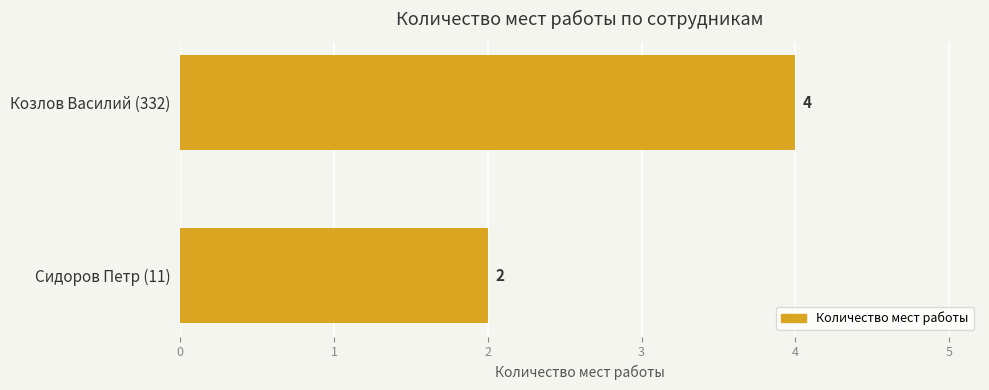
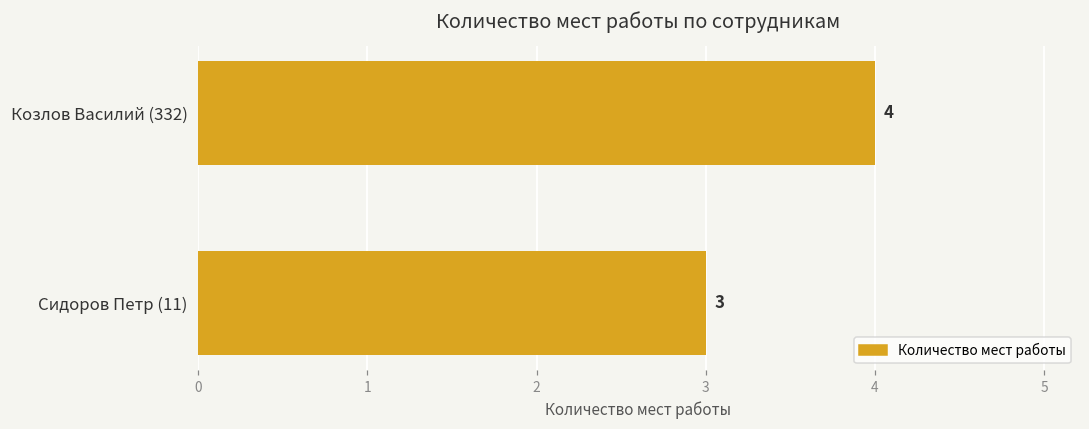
  {
    "Козлов Василий (332)": 4,
-   "Сидоров Петр (11)": 2
+   "Сидоров Петр (11)": 3
  }
